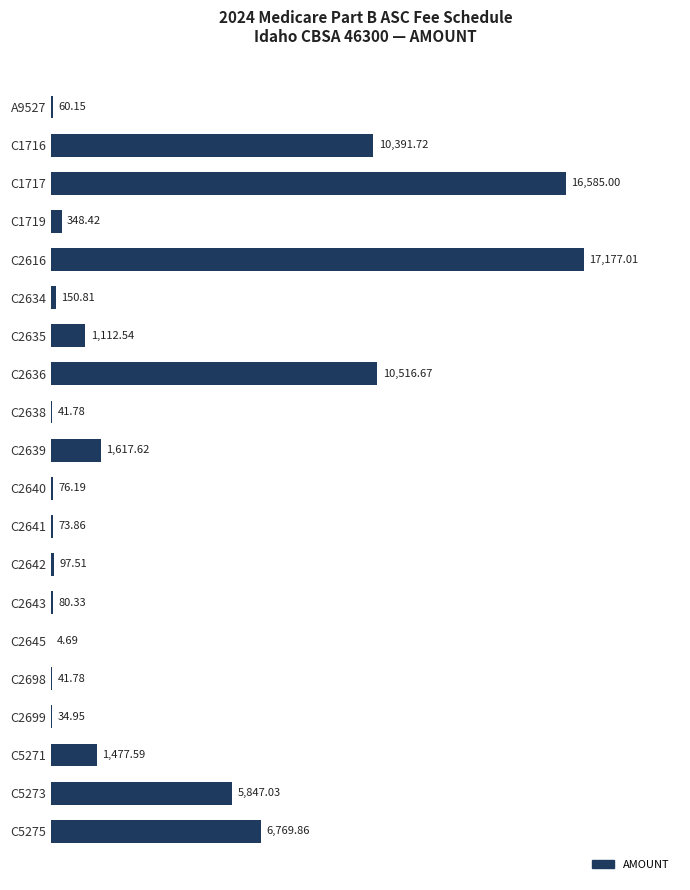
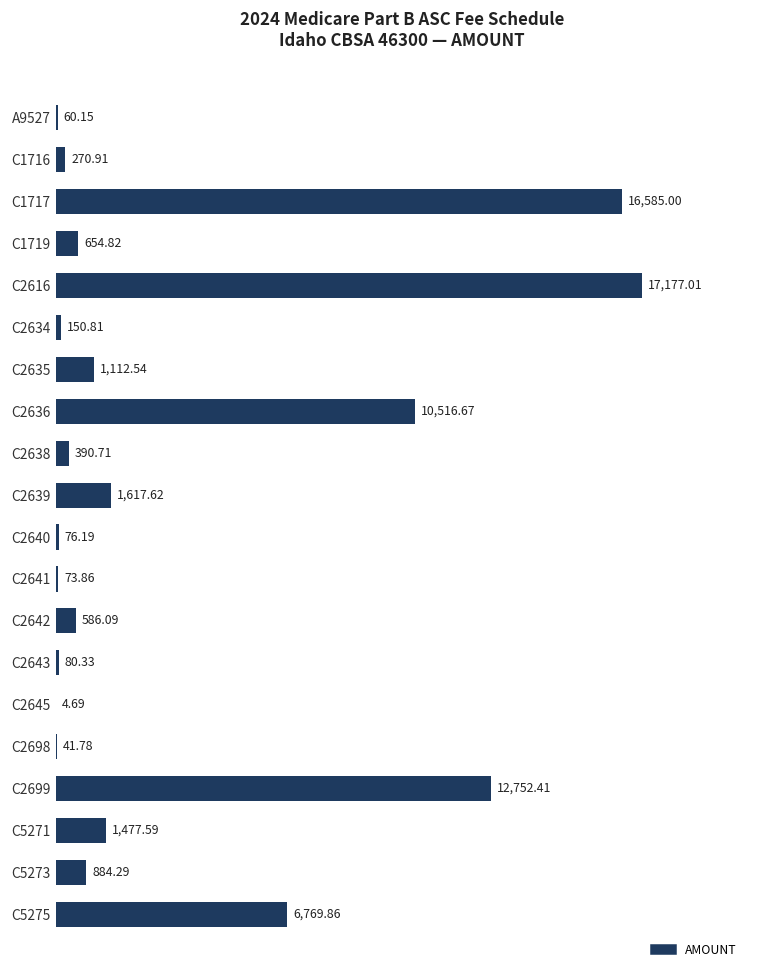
  {
    "A9527": "60.15",
-   "C1716": "10,391.72",
+   "C1716": "270.91",
    "C1717": "16,585.00",
-   "C1719": "348.42",
+   "C1719": "654.82",
    "C2616": "17,177.01",
    "C2634": "150.81",
    "C2635": "1,112.54",
    "C2636": "10,516.67",
-   "C2638": "41.78",
+   "C2638": "390.71",
    "C2639": "1,617.62",
    "C2640": "76.19",
    "C2641": "73.86",
-   "C2642": "97.51",
+   "C2642": "586.09",
    "C2643": "80.33",
    "C2645": "4.69",
    "C2698": "41.78",
-   "C2699": "34.95",
+   "C2699": "12,752.41",
    "C5271": "1,477.59",
-   "C5273": "5,847.03",
+   "C5273": "884.29",
    "C5275": "6,769.86"
  }
